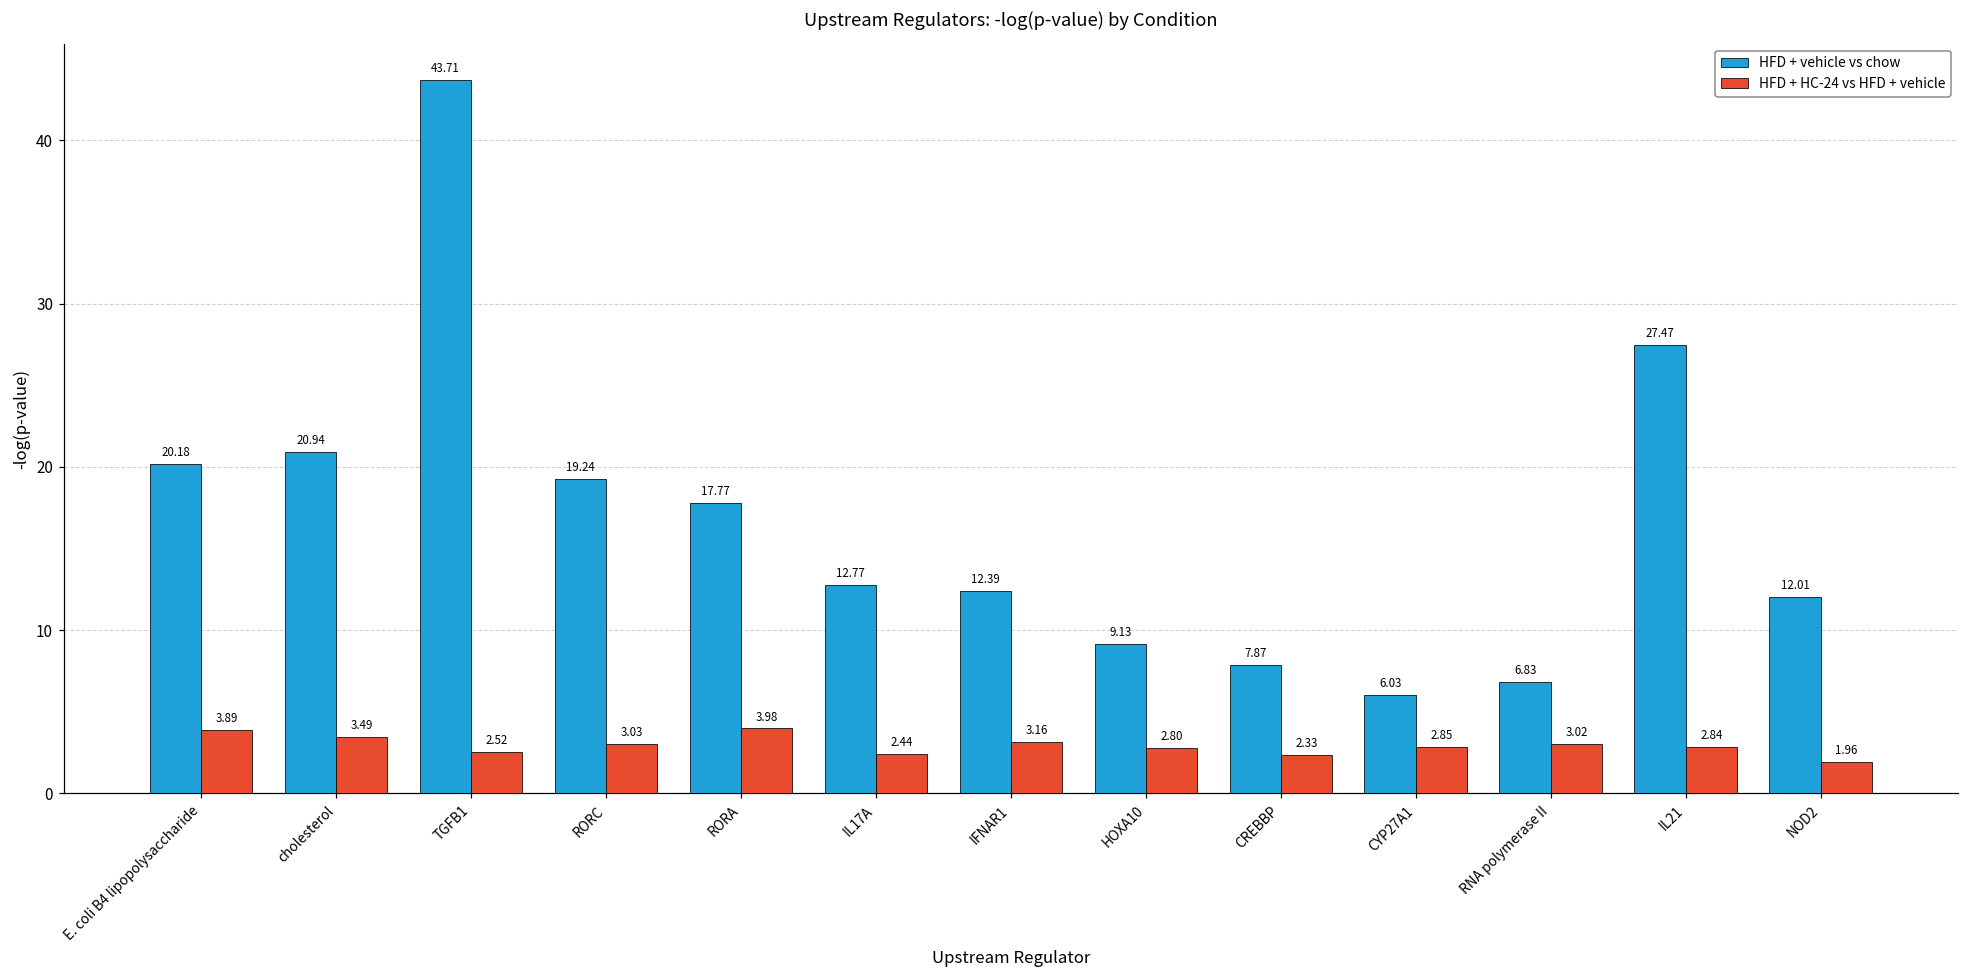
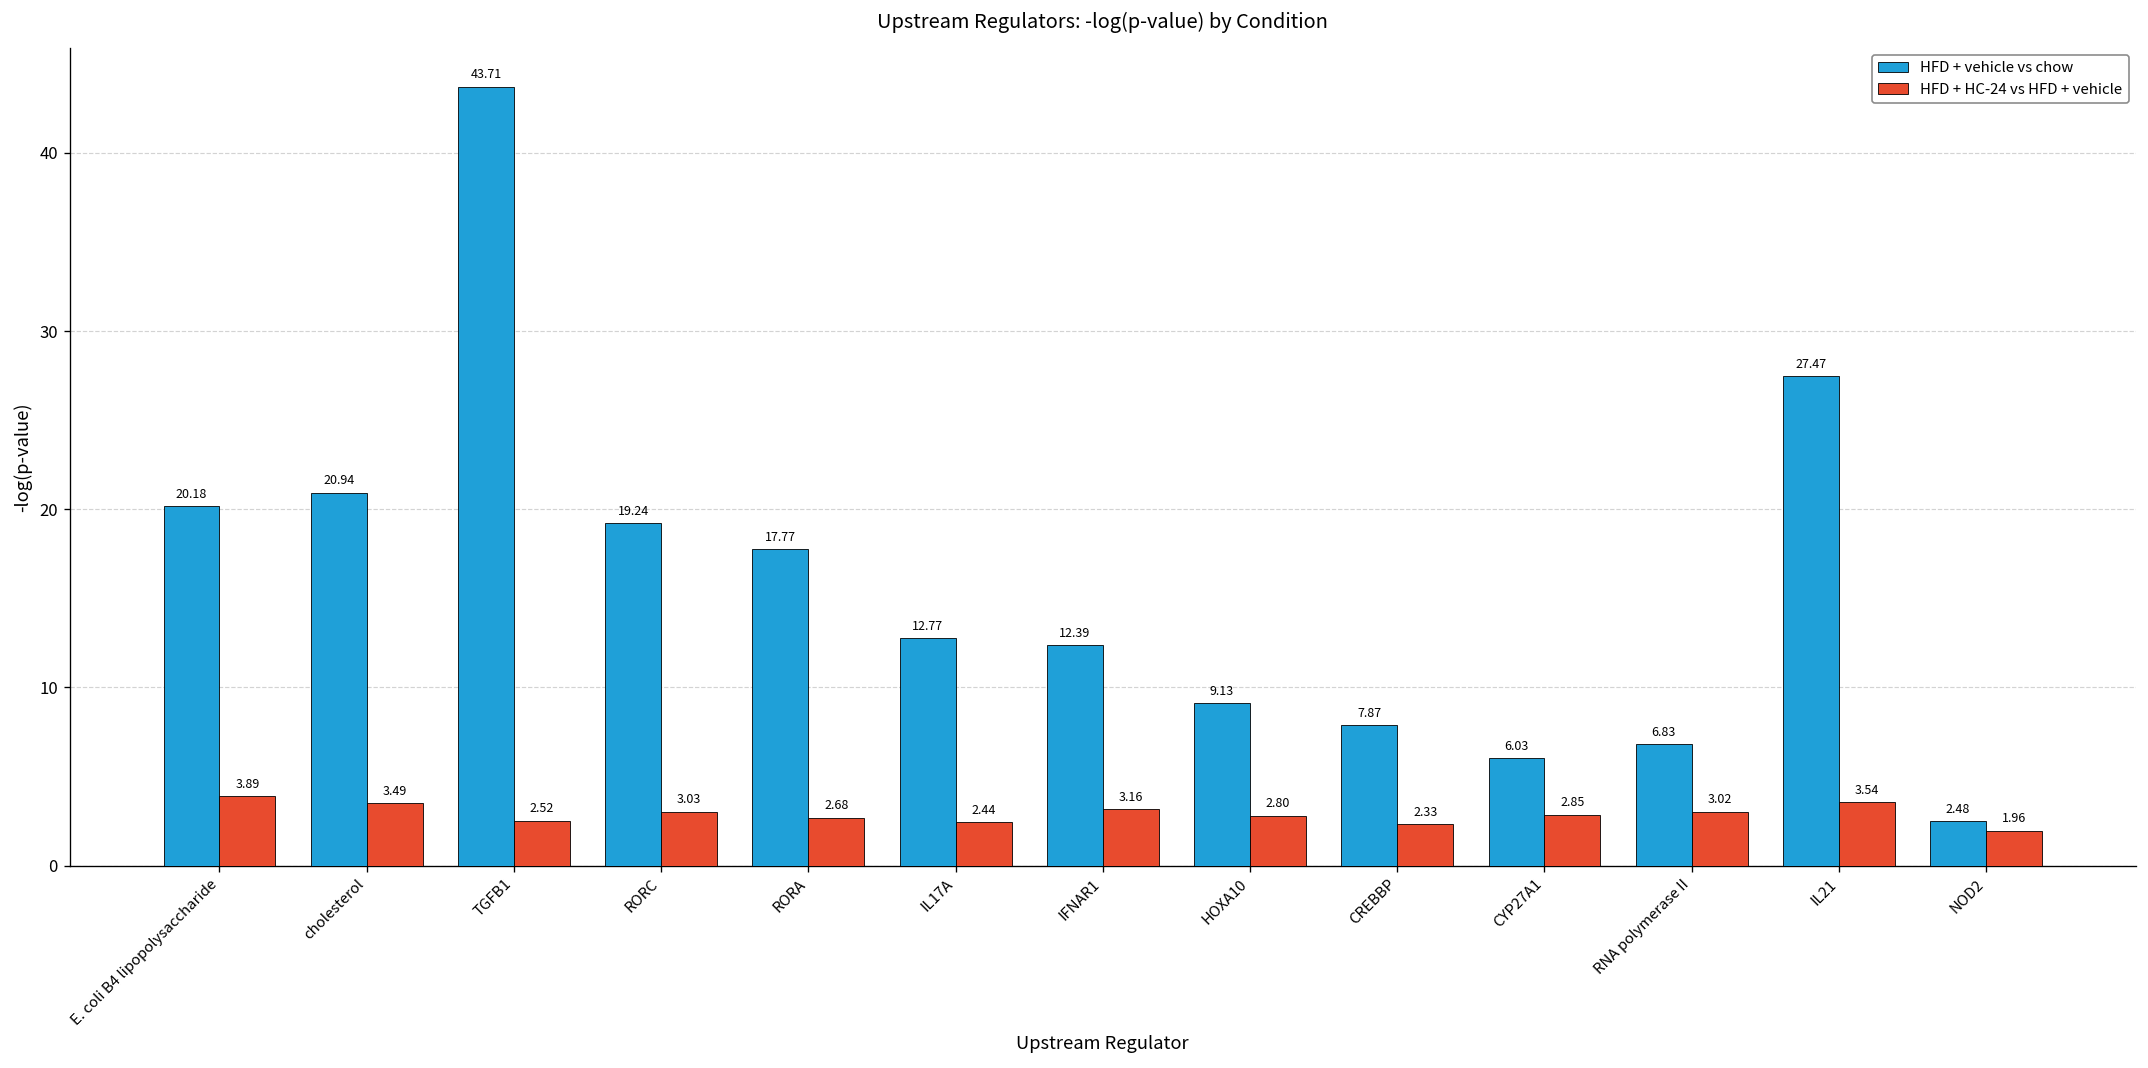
  {
    "HFD + vehicle vs chow": {
      "E. coli B4 lipopolysaccharide": 20.18,
      "cholesterol": 20.94,
      "TGFB1": 43.71,
      "RORC": 19.24,
      "RORA": 17.77,
      "IL17A": 12.77,
      "IFNAR1": 12.39,
      "HOXA10": 9.13,
      "CREBBP": 7.87,
      "CYP27A1": 6.03,
      "RNA polymerase II": 6.83,
      "IL21": 27.47,
-     "NOD2": 12.01
+     "NOD2": 2.48
    },
    "HFD + HC-24 vs HFD + vehicle": {
      "E. coli B4 lipopolysaccharide": 3.89,
      "cholesterol": 3.49,
      "TGFB1": 2.52,
      "RORC": 3.03,
-     "RORA": 3.98,
+     "RORA": 2.68,
      "IL17A": 2.44,
      "IFNAR1": 3.16,
      "HOXA10": 2.80,
      "CREBBP": 2.33,
      "CYP27A1": 2.85,
      "RNA polymerase II": 3.02,
-     "IL21": 2.84,
+     "IL21": 3.54,
      "NOD2": 1.96
    }
  }
